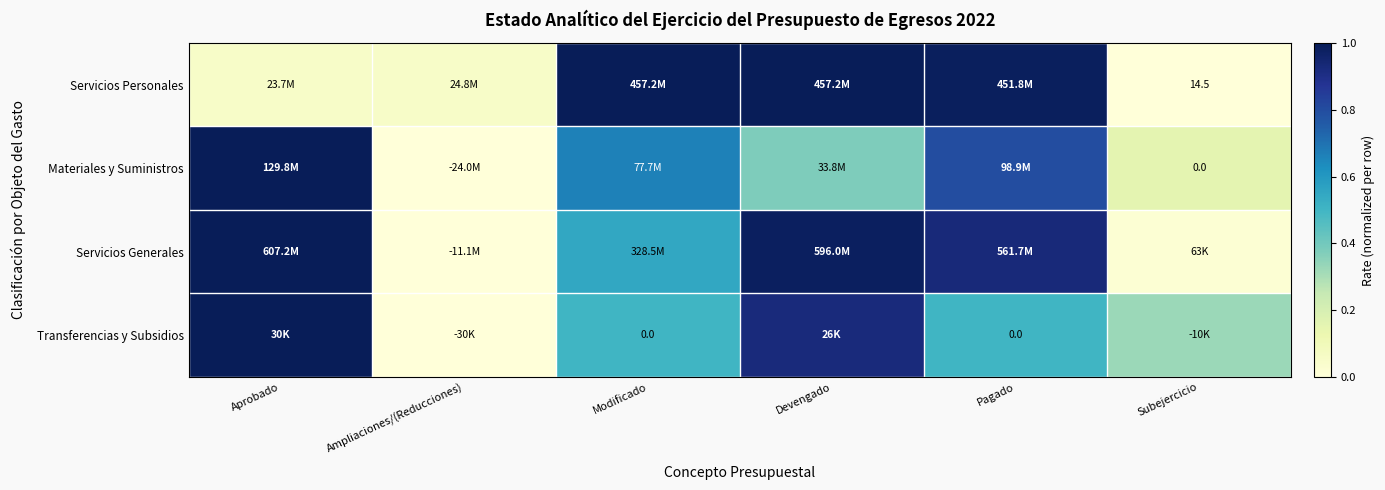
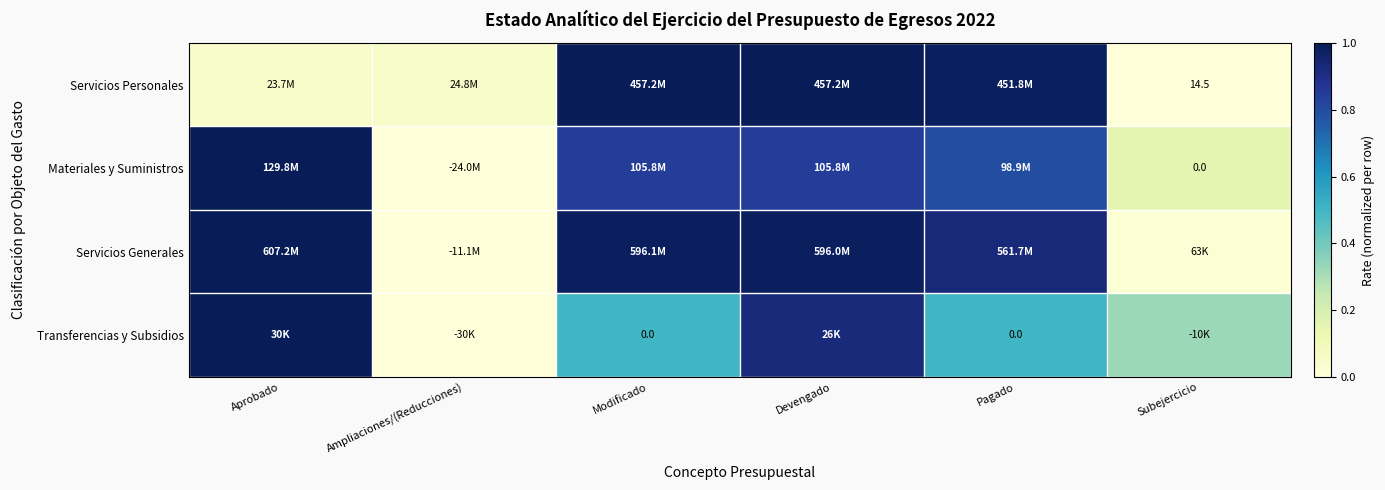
  {
    "Servicios Personales": {
      "Aprobado": "23.7M",
      "Ampliaciones/(Reducciones)": "24.8M",
      "Modificado": "457.2M",
      "Devengado": "457.2M",
      "Pagado": "451.8M",
      "Subejercicio": "14.5"
    },
    "Materiales y Suministros": {
      "Aprobado": "129.8M",
      "Ampliaciones/(Reducciones)": "-24.0M",
-     "Modificado": "77.7M",
-     "Devengado": "33.8M",
+     "Modificado": "105.8M",
+     "Devengado": "105.8M",
      "Pagado": "98.9M",
      "Subejercicio": "0.0"
    },
    "Servicios Generales": {
      "Aprobado": "607.2M",
      "Ampliaciones/(Reducciones)": "-11.1M",
-     "Modificado": "328.5M",
+     "Modificado": "596.1M",
      "Devengado": "596.0M",
      "Pagado": "561.7M",
      "Subejercicio": "63K"
    },
    "Transferencias y Subsidios": {
      "Aprobado": "30K",
      "Ampliaciones/(Reducciones)": "-30K",
      "Modificado": "0.0",
      "Devengado": "26K",
      "Pagado": "0.0",
      "Subejercicio": "-10K"
    }
  }
